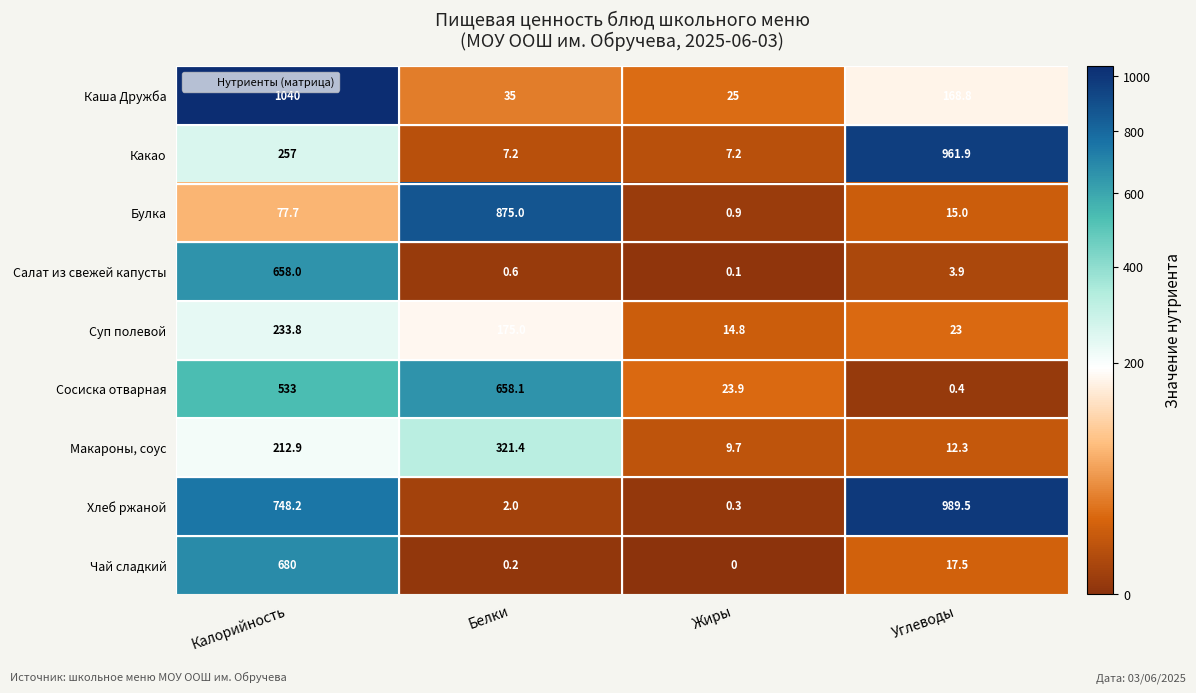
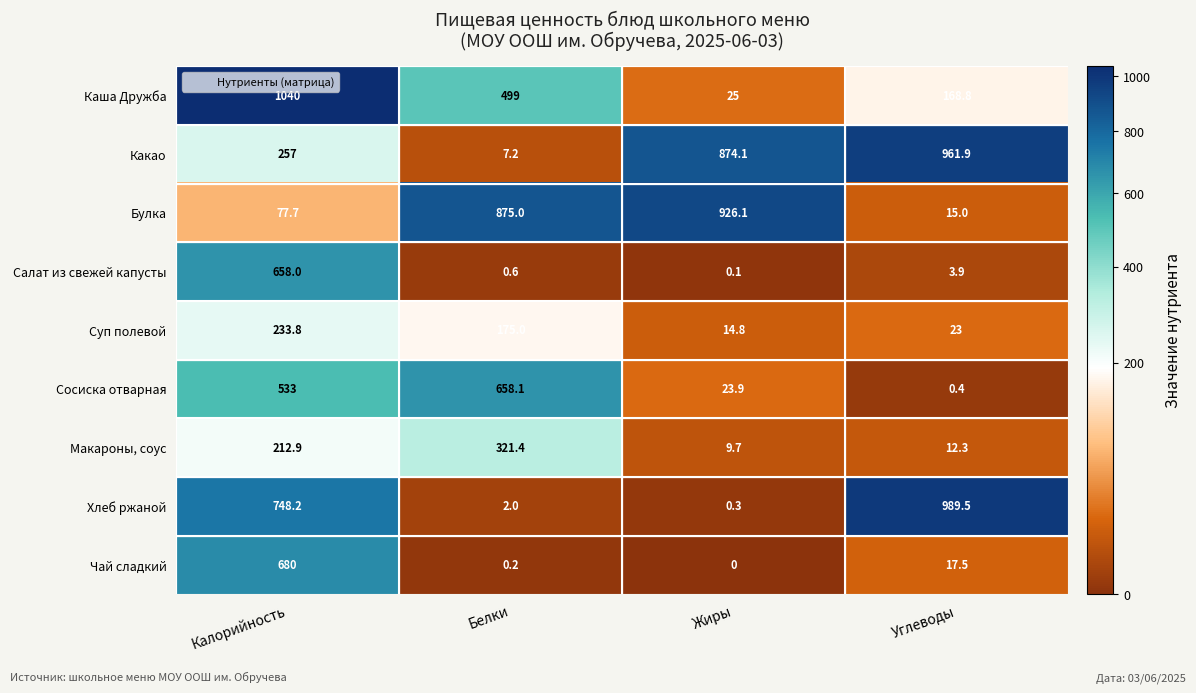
  {
    "Каша Дружба": {
-     "Белки": 35,
+     "Белки": 499,
      "Жиры": 25
    },
    "Какао": {
      "Калорийность": 257,
      "Белки": 7.2,
-     "Жиры": 7.2,
+     "Жиры": 874.1,
      "Углеводы": 961.9
    },
    "Булка": {
      "Калорийность": 77.7,
      "Белки": 875.0,
-     "Жиры": 0.9,
+     "Жиры": 926.1,
      "Углеводы": 15.0
    },
    "Салат из свежей капусты": {
      "Калорийность": 658.0,
      "Белки": 0.6,
      "Жиры": 0.1,
      "Углеводы": 3.9
    },
    "Суп полевой": {
      "Калорийность": 233.8,
      "Жиры": 14.8,
      "Углеводы": 23
    },
    "Сосиска отварная": {
      "Калорийность": 533,
      "Белки": 658.1,
      "Жиры": 23.9,
      "Углеводы": 0.4
    },
    "Макароны, соус": {
      "Калорийность": 212.9,
      "Белки": 321.4,
      "Жиры": 9.7,
      "Углеводы": 12.3
    },
    "Хлеб ржаной": {
      "Калорийность": 748.2,
      "Белки": 2.0,
      "Жиры": 0.3,
      "Углеводы": 989.5
    },
    "Чай сладкий": {
      "Калорийность": 680,
      "Белки": 0.2,
      "Жиры": 0,
      "Углеводы": 17.5
    }
  }
